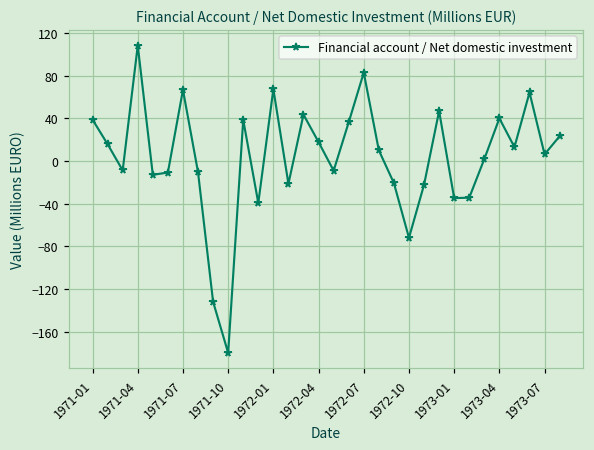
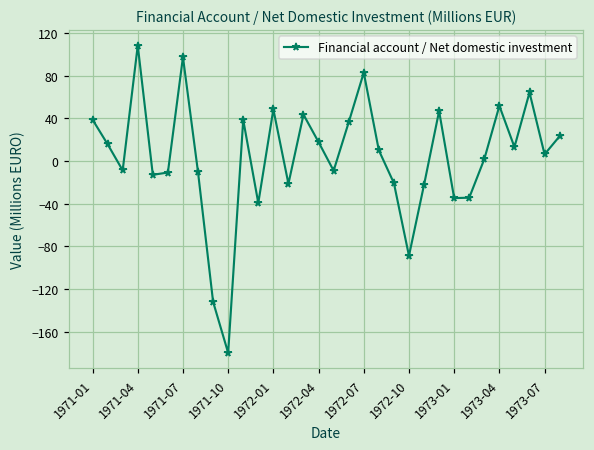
  {
    "1971-01": 40,
    "1971-04": 110,
-   "1971-07": 70,
+   "1971-07": 100,
    "1971-10": -180,
-   "1972-01": 70,
+   "1972-01": 50,
    "1972-04": 20,
    "1972-07": 80,
-   "1972-10": -70,
+   "1972-10": -90,
    "1973-01": -30,
-   "1973-04": 40,
+   "1973-04": 50,
    "1973-07": 10
  }
